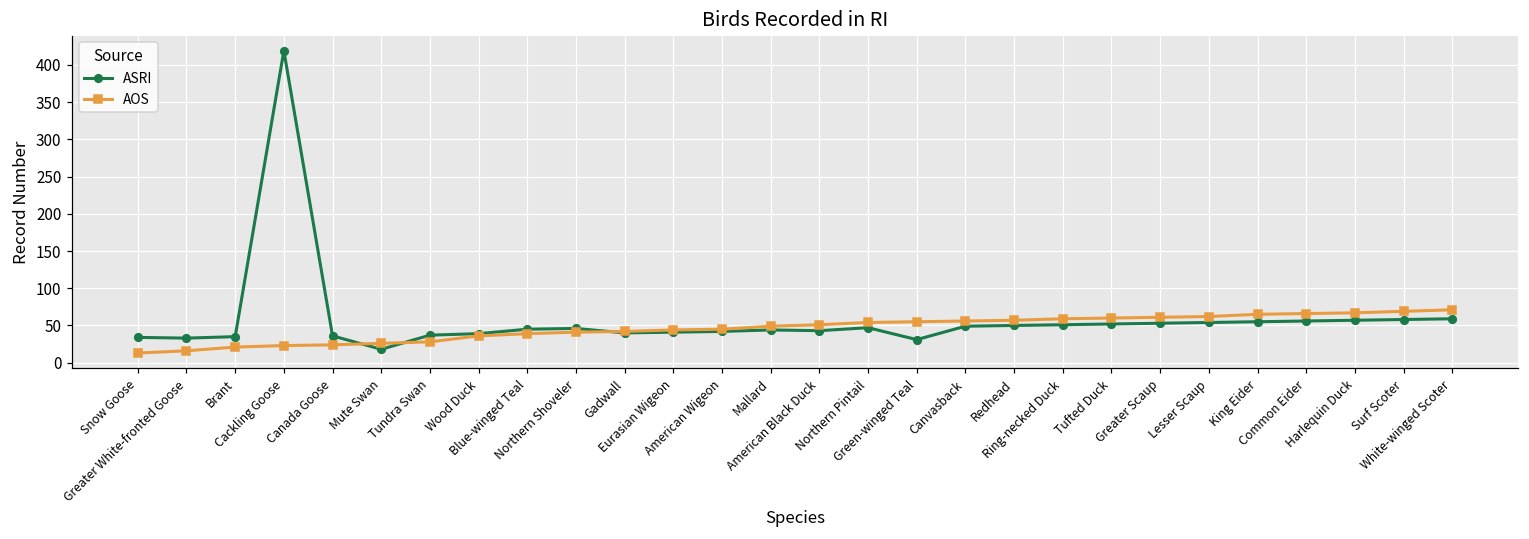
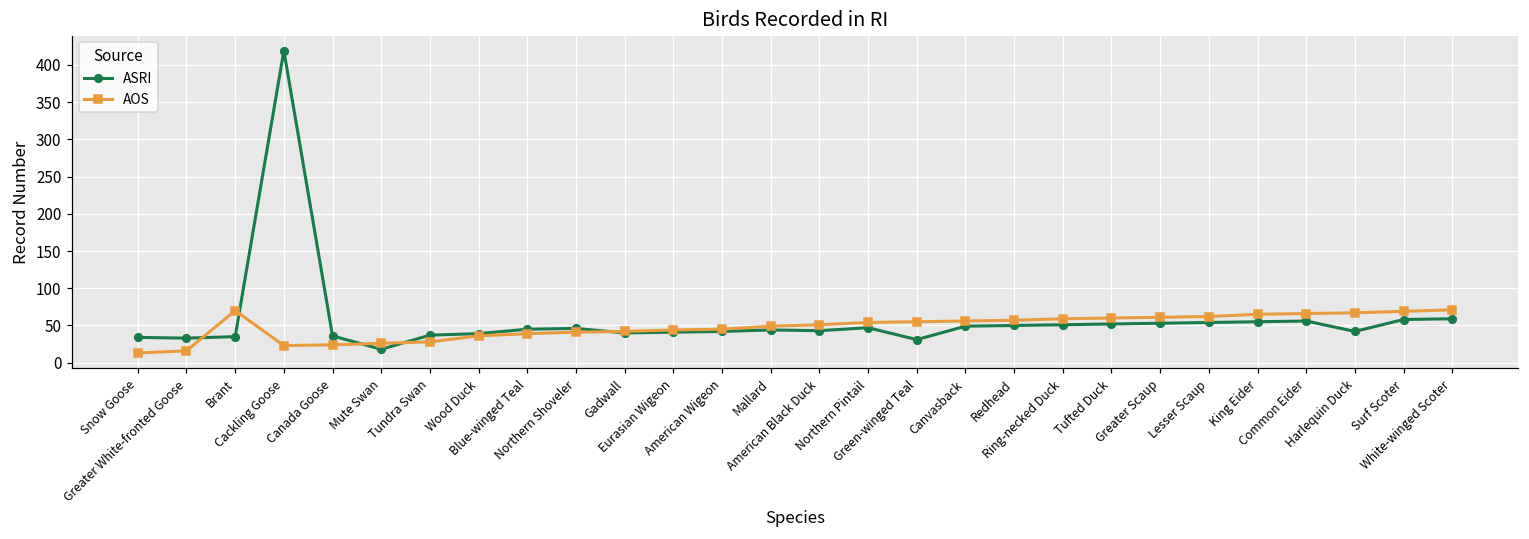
  {
    "ASRI": {
      "Snow Goose": 30,
      "Greater White-fronted Goose": 30,
      "Brant": 40,
      "Cackling Goose": 420,
      "Canada Goose": 40,
      "Mute Swan": 20,
      "Tundra Swan": 40,
      "Blue-winged Teal": 50,
      "Northern Shoveler": 50,
      "Mallard": 40,
      "American Black Duck": 40,
      "Northern Pintail": 50,
      "Green-winged Teal": 30,
      "Canvasback": 50,
      "Redhead": 50,
      "Ring-necked Duck": 50,
      "Tufted Duck": 50,
      "Greater Scaup": 50,
      "Lesser Scaup": 50,
      "King Eider": 60,
      "Common Eider": 60,
-     "Harlequin Duck": 60,
+     "Harlequin Duck": 40,
      "Surf Scoter": 60,
      "White-winged Scoter": 60
    },
    "AOS": {
      "Snow Goose": 10,
      "Greater White-fronted Goose": 20,
-     "Brant": 20,
+     "Brant": 70,
      "Cackling Goose": 20,
      "Canada Goose": 20,
      "Mute Swan": 30,
      "Tundra Swan": 30,
      "Blue-winged Teal": 40,
      "Northern Shoveler": 40,
      "Mallard": 50,
      "American Black Duck": 50,
      "Northern Pintail": 50,
      "Green-winged Teal": 60,
      "Canvasback": 60,
      "Redhead": 60,
      "Ring-necked Duck": 60,
      "Tufted Duck": 60,
      "Greater Scaup": 60,
      "Lesser Scaup": 60,
      "King Eider": 70,
      "Common Eider": 70,
      "Harlequin Duck": 70,
      "Surf Scoter": 70,
      "White-winged Scoter": 70
    }
  }
